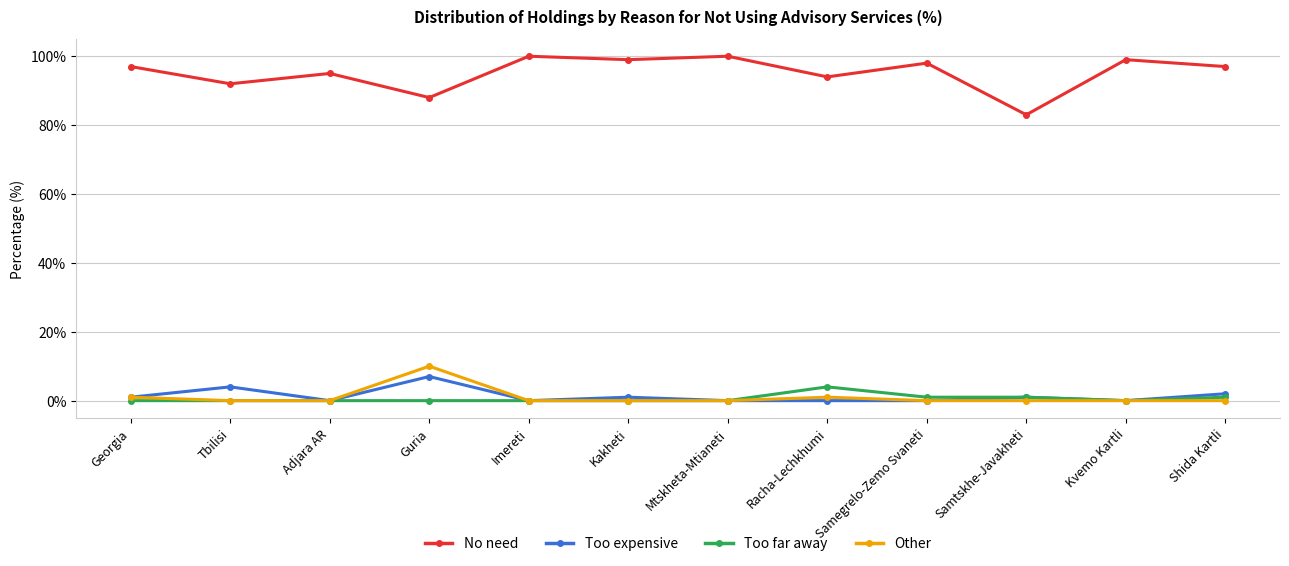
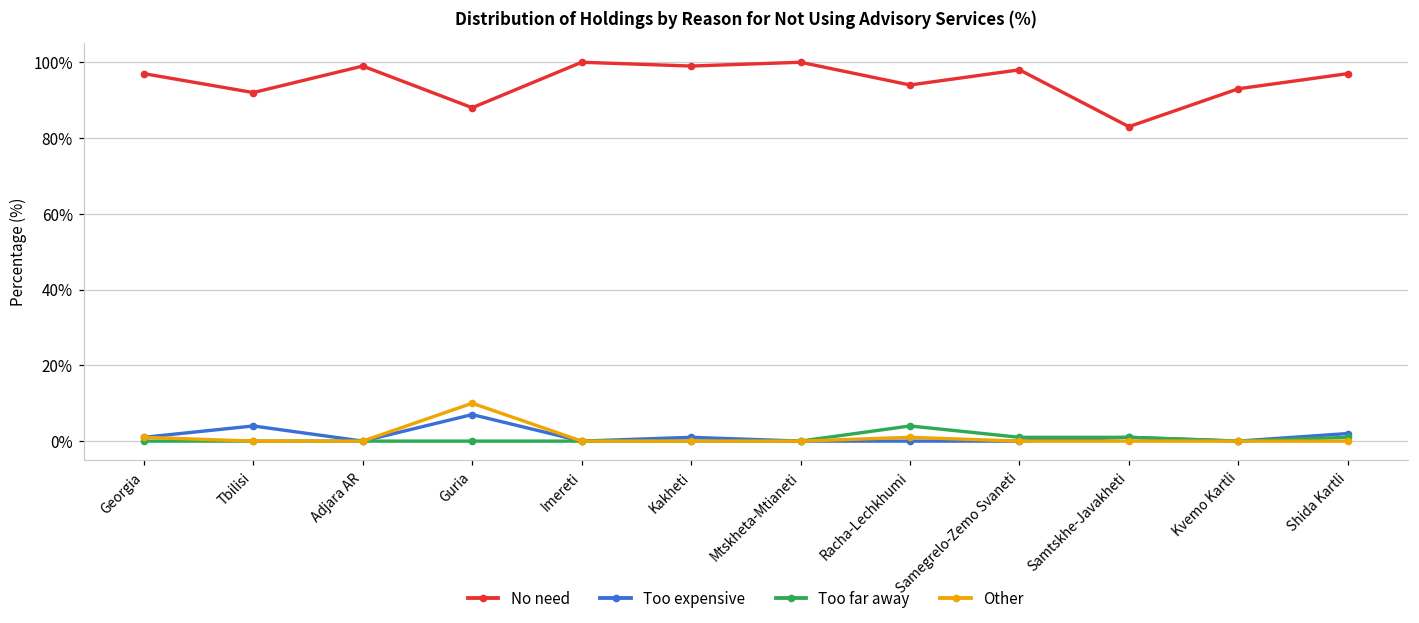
  {
    "No need": {
      "Georgia": "97%",
      "Tbilisi": "92%",
-     "Adjara AR": "95%",
+     "Adjara AR": "99%",
      "Guria": "88%",
      "Imereti": "100%",
      "Kakheti": "99%",
      "Mtskheta-Mtianeti": "100%",
      "Racha-Lechkhumi": "94%",
      "Samegrelo-Zemo Svaneti": "98%",
      "Samtskhe-Javakheti": "83%",
-     "Kvemo Kartli": "99%",
+     "Kvemo Kartli": "93%",
      "Shida Kartli": "97%"
    },
    "Too expensive": {
      "Tbilisi": "4%",
      "Guria": "7%",
      "Kakheti": "1%",
      "Racha-Lechkhumi": "0%",
      "Shida Kartli": "2%"
    },
    "Too far away": {
      "Georgia": "0%",
      "Guria": "0%",
      "Racha-Lechkhumi": "4%",
      "Samegrelo-Zemo Svaneti": "1%",
      "Shida Kartli": "1%"
    },
    "Other": {
      "Guria": "10%",
      "Racha-Lechkhumi": "1%",
      "Samtskhe-Javakheti": "0%",
      "Shida Kartli": "0%"
    }
  }
